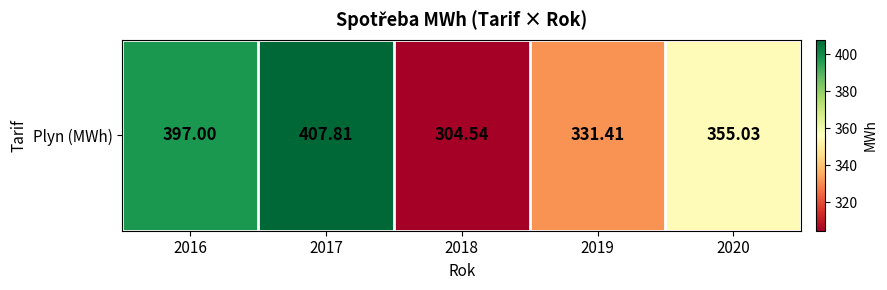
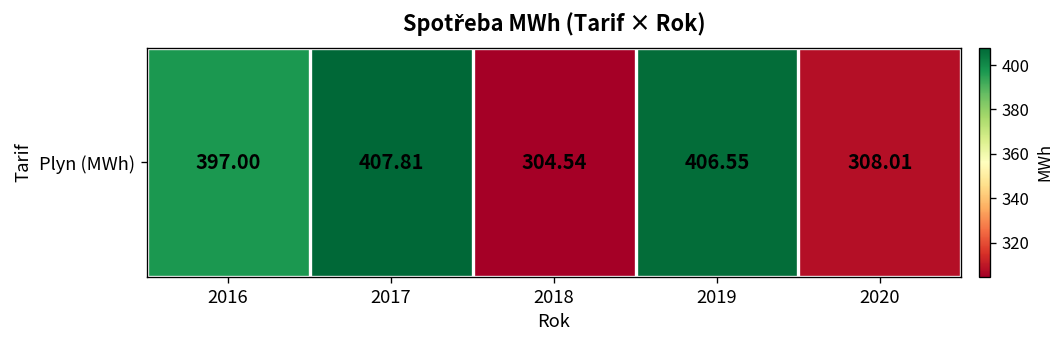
  {
    "Plyn (MWh)": {
      "2016": 397.00,
      "2017": 407.81,
      "2018": 304.54,
-     "2019": 331.41,
-     "2020": 355.03
+     "2019": 406.55,
+     "2020": 308.01
    }
  }
